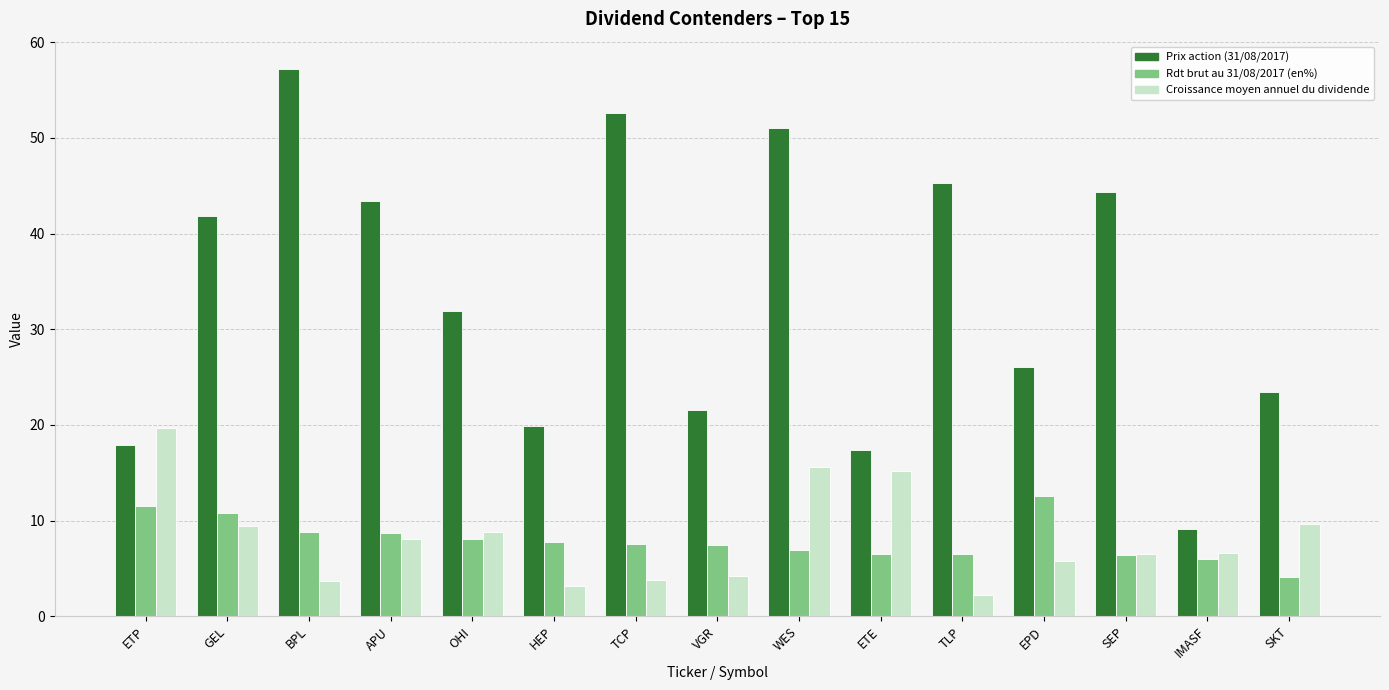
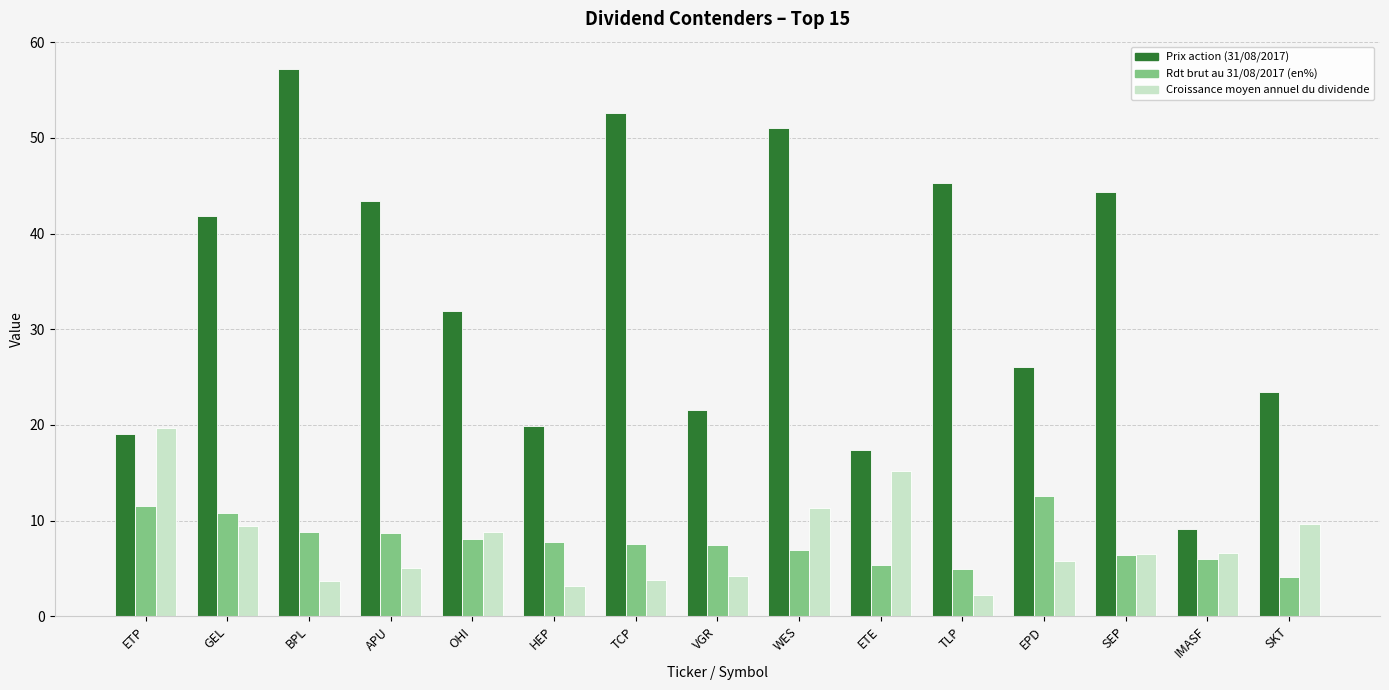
  {
    "Prix action (31/08/2017)": {
-     "ETP": 18,
+     "ETP": 19,
      "GEL": 42,
      "BPL": 57,
      "APU": 43,
      "OHI": 32,
      "HEP": 20,
      "TCP": 53,
      "VGR": 22,
      "WES": 51,
      "ETE": 17,
      "TLP": 45,
      "EPD": 26,
      "SEP": 44,
      "IMASF": 9,
      "SKT": 23
    },
    "Rdt brut au 31/08/2017 (en%)": {
      "ETP": 12,
      "GEL": 11,
      "BPL": 9,
      "APU": 9,
      "OHI": 8,
      "HEP": 8,
      "TCP": 8,
      "VGR": 7,
      "WES": 7,
-     "ETE": 7,
-     "TLP": 7,
+     "ETE": 5,
+     "TLP": 5,
      "EPD": 13,
      "SEP": 6,
      "IMASF": 6,
      "SKT": 4
    },
    "Croissance moyen annuel du dividende": {
      "ETP": 20,
      "GEL": 9,
      "BPL": 4,
-     "APU": 8,
+     "APU": 5,
      "OHI": 9,
      "HEP": 3,
      "TCP": 4,
      "VGR": 4,
-     "WES": 16,
+     "WES": 11,
      "ETE": 15,
      "TLP": 2,
      "EPD": 6,
      "SEP": 6,
      "IMASF": 7,
      "SKT": 10
    }
  }
